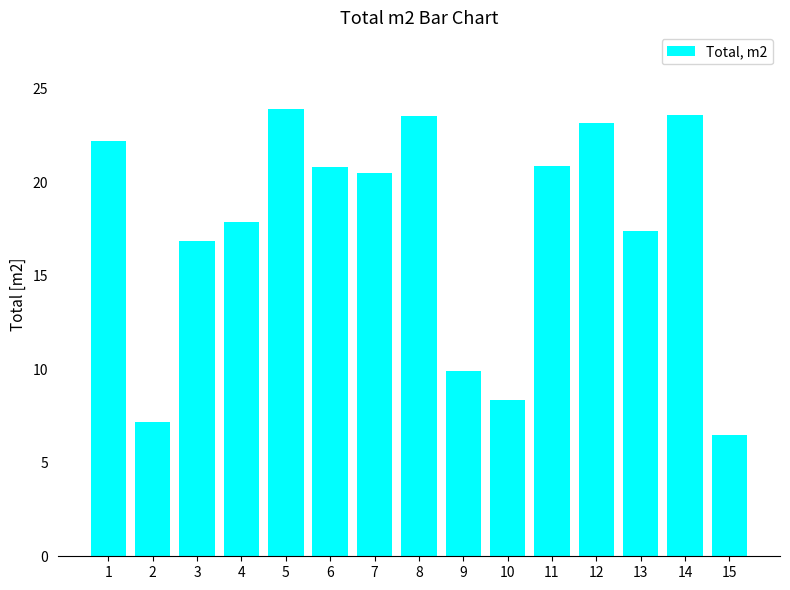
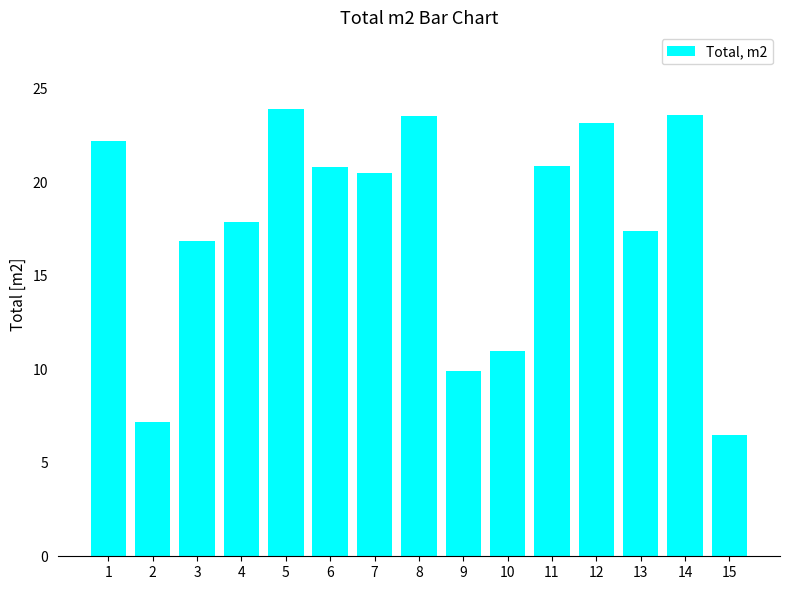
  {
    "1": 22.2,
    "2": 7.2,
    "3": 16.9,
    "4": 17.9,
    "5": 23.9,
    "6": 20.8,
    "7": 20.5,
    "8": 23.6,
    "9": 9.9,
-   "10": 8.4,
+   "10": 10.9,
    "11": 20.8,
    "12": 23.2,
    "13": 17.4,
    "14": 23.6,
    "15": 6.5
  }
